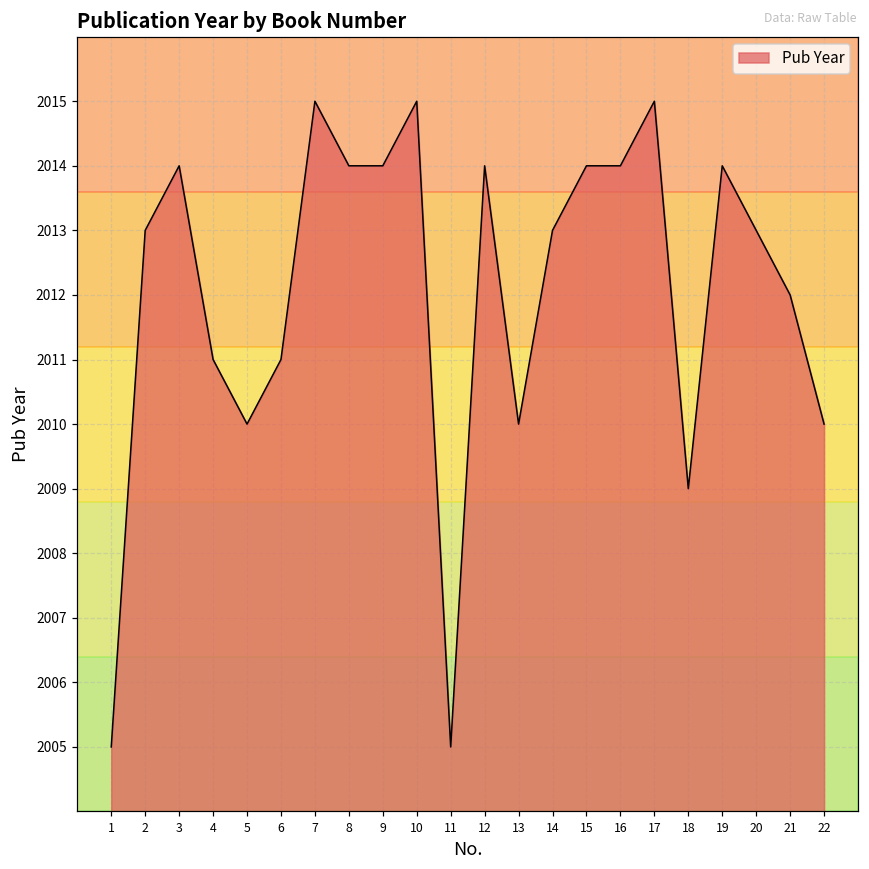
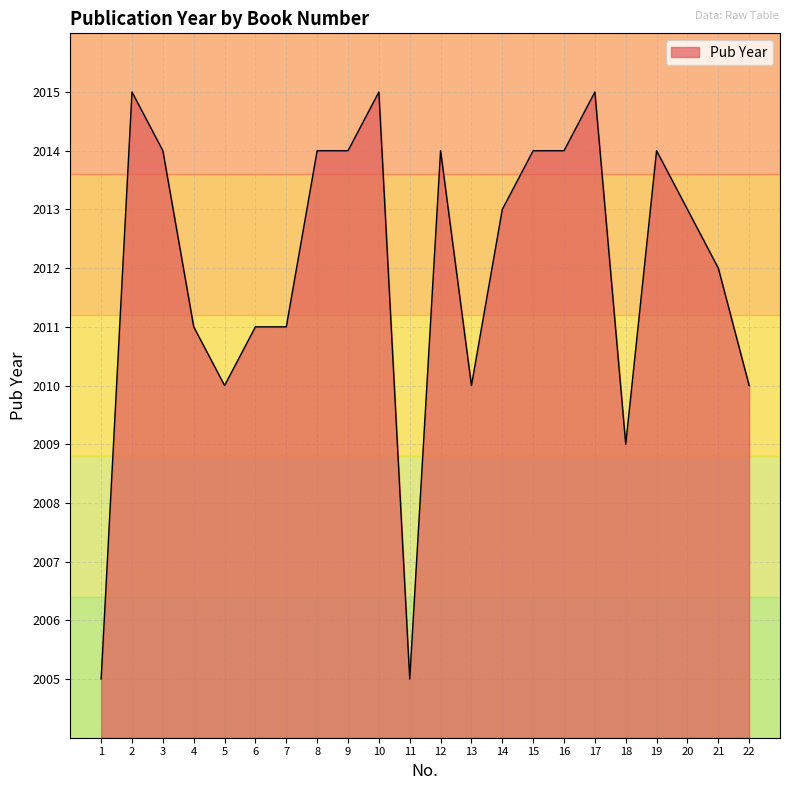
  {
    "1": 2005,
-   "2": 2013,
+   "2": 2015,
    "3": 2014,
    "4": 2011,
    "5": 2010,
    "6": 2011,
-   "7": 2015,
+   "7": 2011,
    "8": 2014,
    "9": 2014,
    "10": 2015,
    "11": 2005,
    "12": 2014,
    "13": 2010,
    "14": 2013,
    "15": 2014,
    "16": 2014,
    "17": 2015,
    "18": 2009,
    "19": 2014,
    "20": 2013,
    "21": 2012,
    "22": 2010
  }
